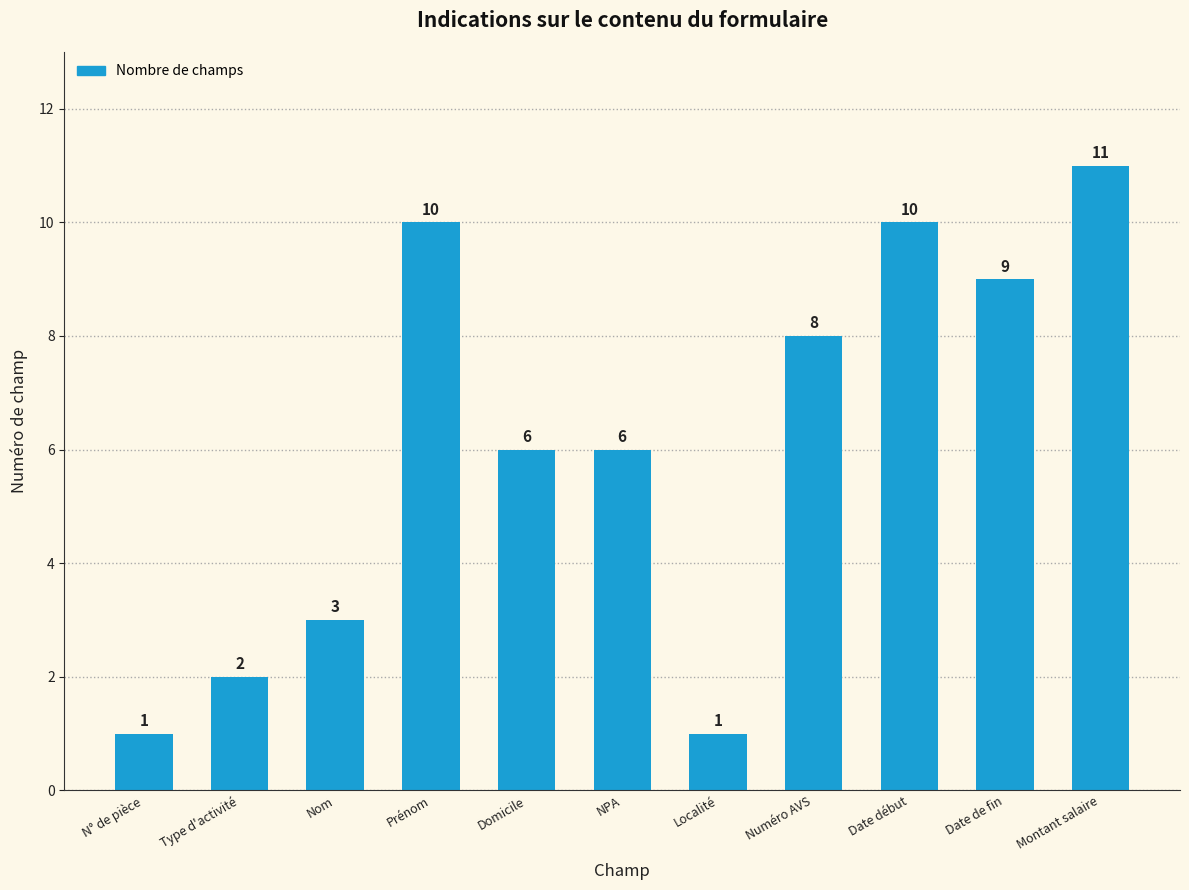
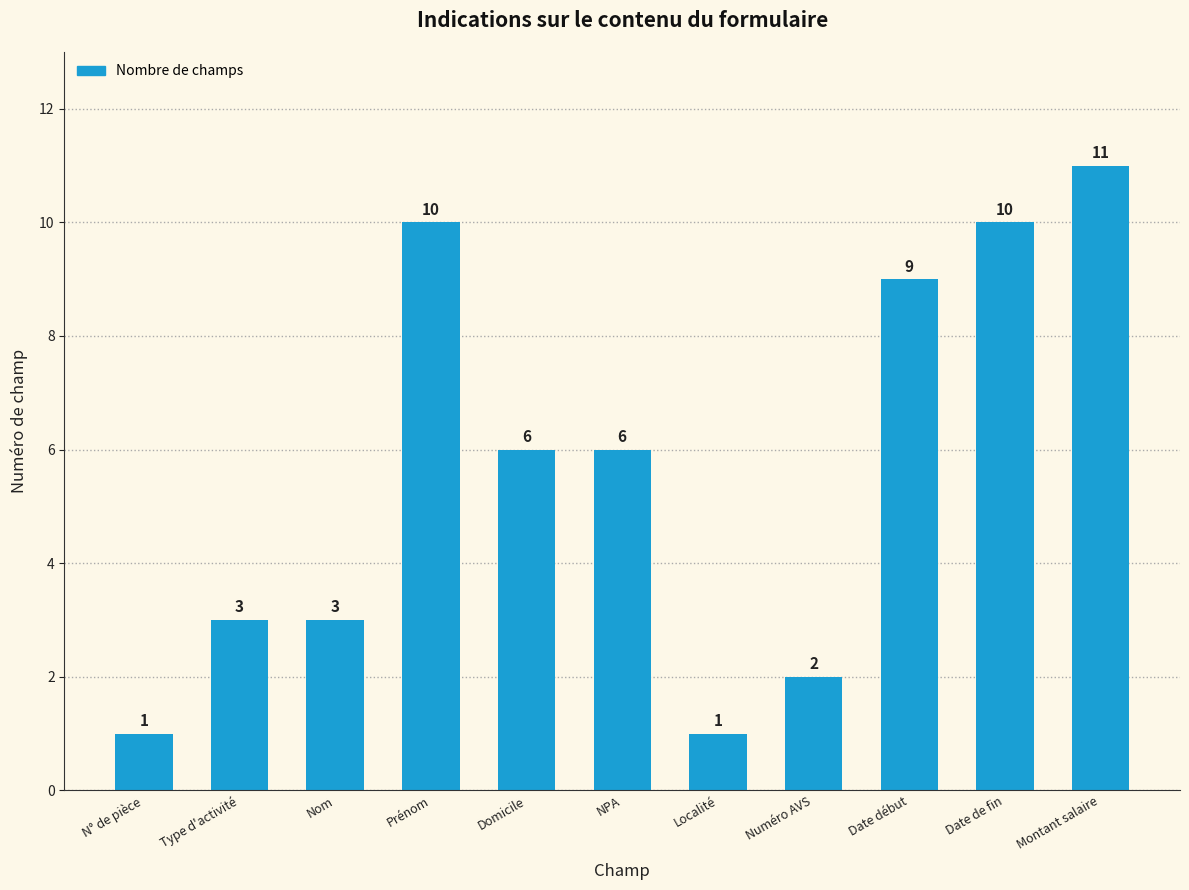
  {
    "N° de pièce": 1,
-   "Type d'activité": 2,
+   "Type d'activité": 3,
    "Nom": 3,
    "Prénom": 10,
    "Domicile": 6,
    "NPA": 6,
    "Localité": 1,
-   "Numéro AVS": 8,
-   "Date début": 10,
-   "Date de fin": 9,
+   "Numéro AVS": 2,
+   "Date début": 9,
+   "Date de fin": 10,
    "Montant salaire": 11
  }
